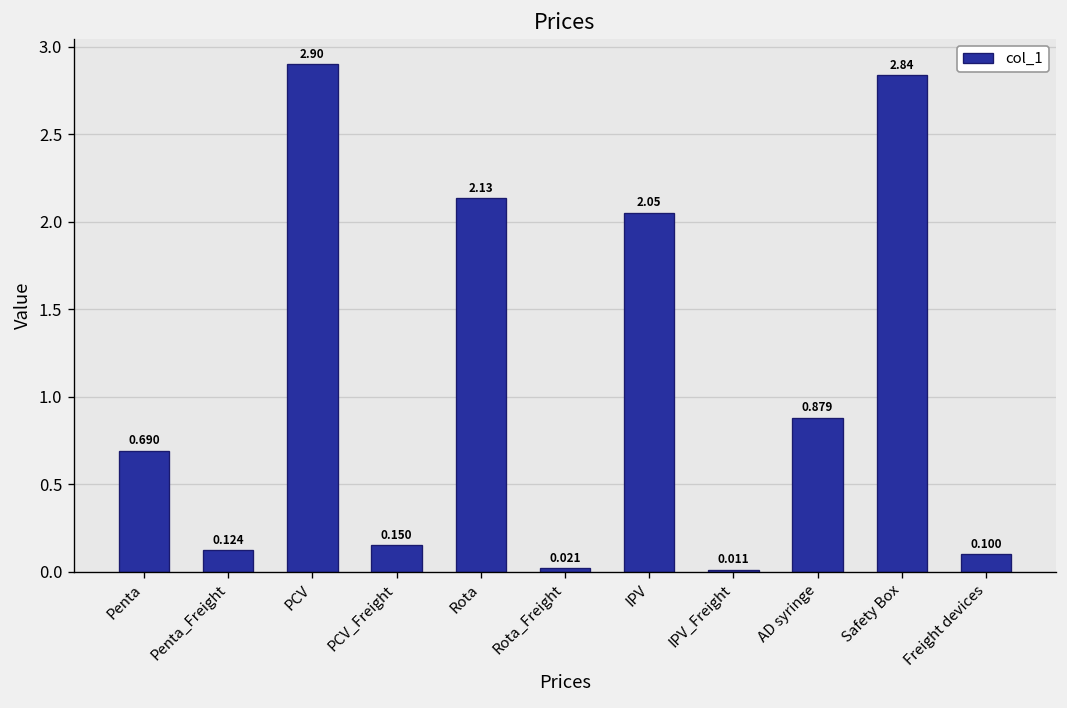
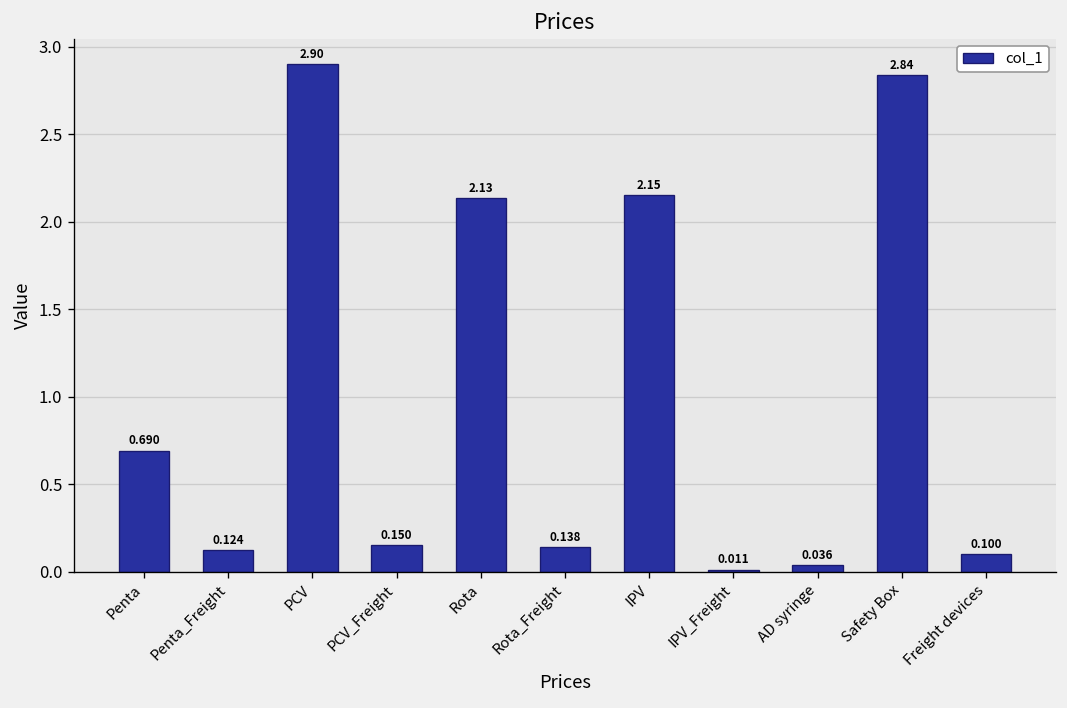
  {
    "Penta": 0.690,
    "Penta_Freight": 0.124,
    "PCV": 2.90,
    "PCV_Freight": 0.150,
    "Rota": 2.13,
-   "Rota_Freight": 0.021,
-   "IPV": 2.05,
+   "Rota_Freight": 0.138,
+   "IPV": 2.15,
    "IPV_Freight": 0.011,
-   "AD syringe": 0.879,
+   "AD syringe": 0.036,
    "Safety Box": 2.84,
    "Freight devices": 0.100
  }
